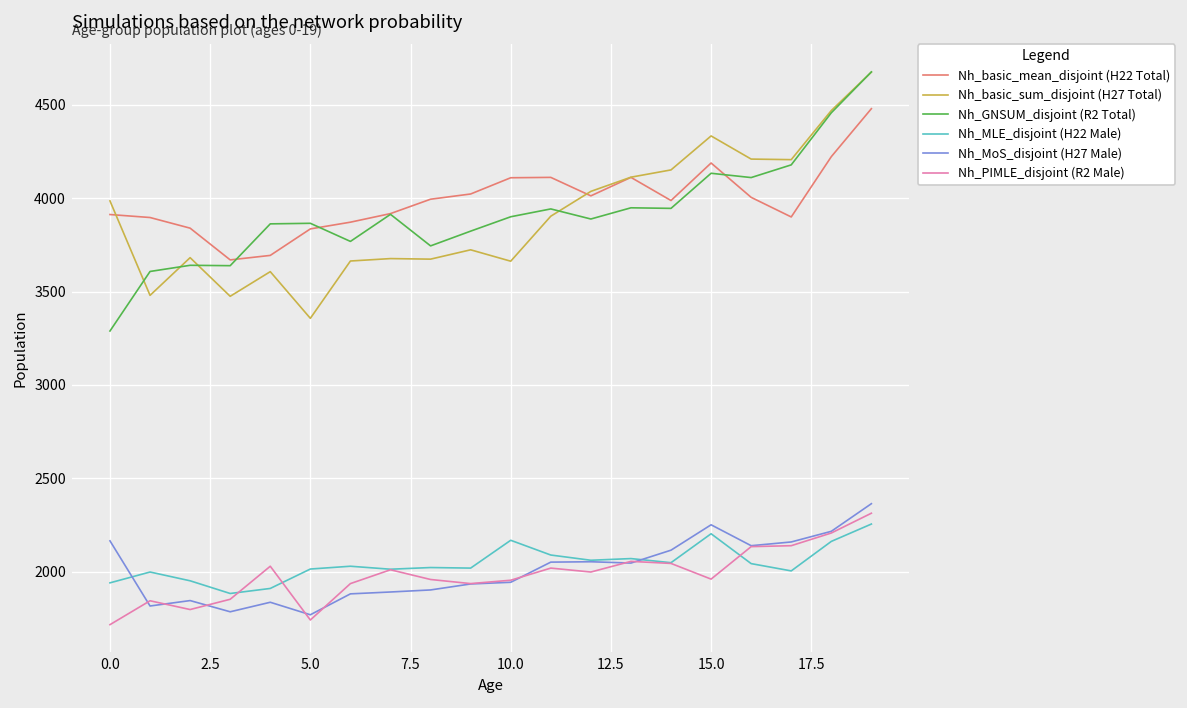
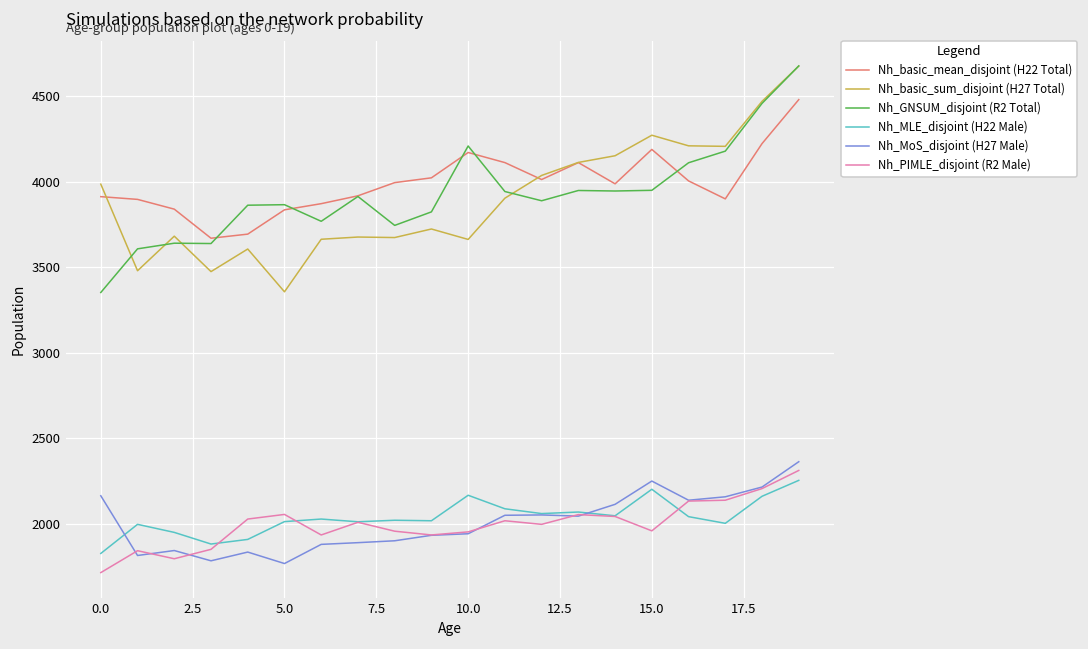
  {
    "Nh_basic_mean_disjoint (H22 Total)": {
      "0.0": 3910,
      "5.0": 3840,
-     "10.0": 4110,
+     "10.0": 4170,
      "15.0": 4190
    },
    "Nh_basic_sum_disjoint (H27 Total)": {
      "0.0": 3990,
      "5.0": 3360,
      "10.0": 3660,
-     "15.0": 4330
+     "15.0": 4270
    },
    "Nh_GNSUM_disjoint (R2 Total)": {
-     "0.0": 3290,
+     "0.0": 3350,
      "5.0": 3870,
-     "10.0": 3900,
-     "15.0": 4130
+     "10.0": 4210,
+     "15.0": 3950
    },
    "Nh_MLE_disjoint (H22 Male)": {
-     "0.0": 1940,
+     "0.0": 1830,
      "5.0": 2010,
      "10.0": 2170,
      "15.0": 2200
    },
    "Nh_MoS_disjoint (H27 Male)": {
      "0.0": 2170,
      "5.0": 1770,
      "15.0": 2250
    },
    "Nh_PIMLE_disjoint (R2 Male)": {
      "0.0": 1720,
-     "5.0": 1740,
+     "5.0": 2060,
      "15.0": 1960
    }
  }
